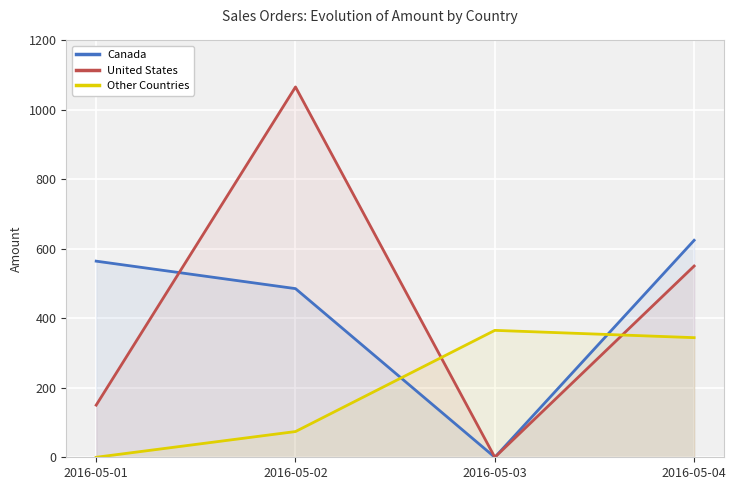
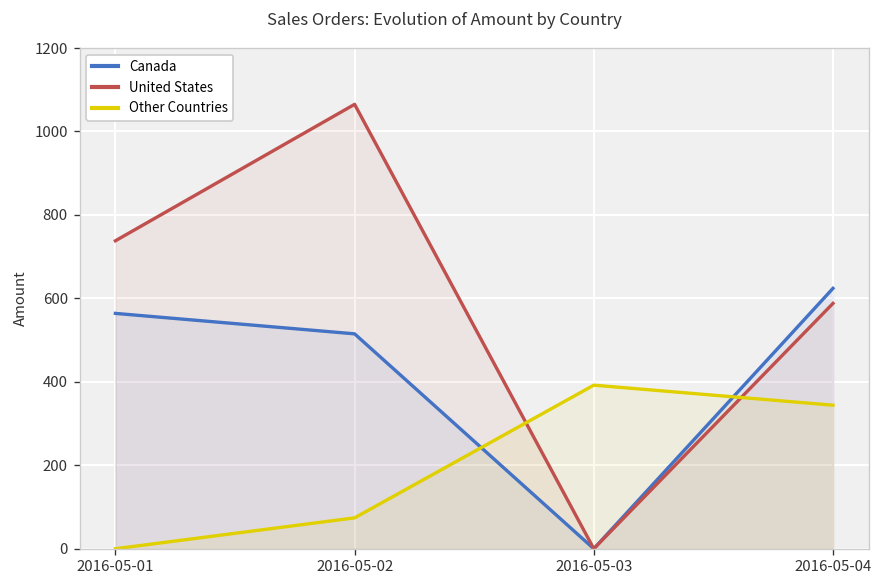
  {
    "Canada": {
      "2016-05-01": 560,
-     "2016-05-02": 490,
+     "2016-05-02": 520,
      "2016-05-04": 620
    },
    "United States": {
-     "2016-05-01": 150,
+     "2016-05-01": 740,
      "2016-05-02": 1070,
-     "2016-05-04": 550
+     "2016-05-04": 590
    },
    "Other Countries": {
      "2016-05-01": 0,
      "2016-05-02": 70,
-     "2016-05-03": 370,
+     "2016-05-03": 390,
      "2016-05-04": 340
    }
  }
